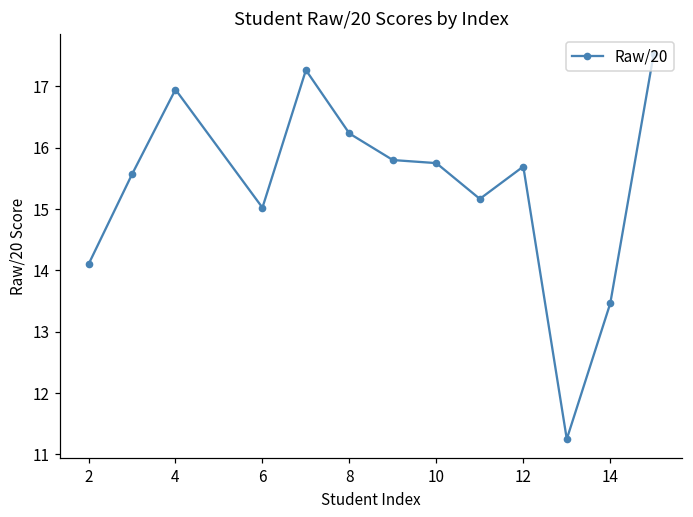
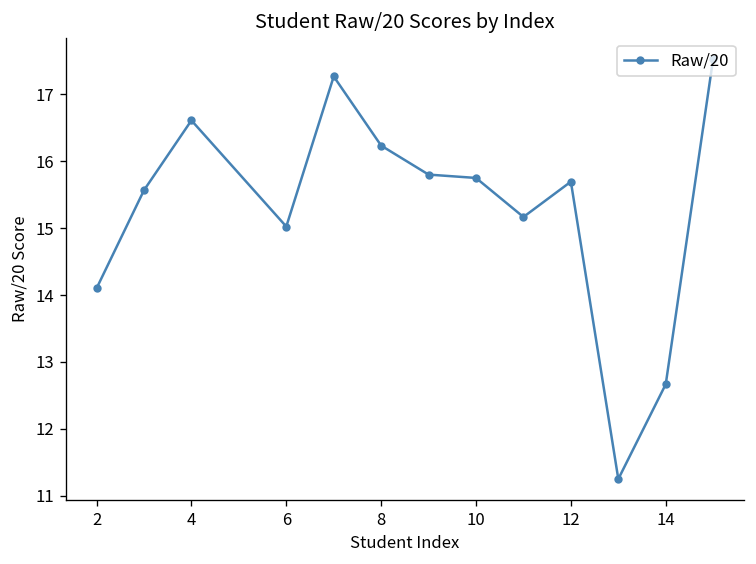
  {
    "2": 14.1,
-   "4": 17.0,
+   "4": 16.6,
    "6": 15.0,
    "8": 16.2,
    "10": 15.8,
    "12": 15.7,
-   "14": 13.5
+   "14": 12.7
  }
